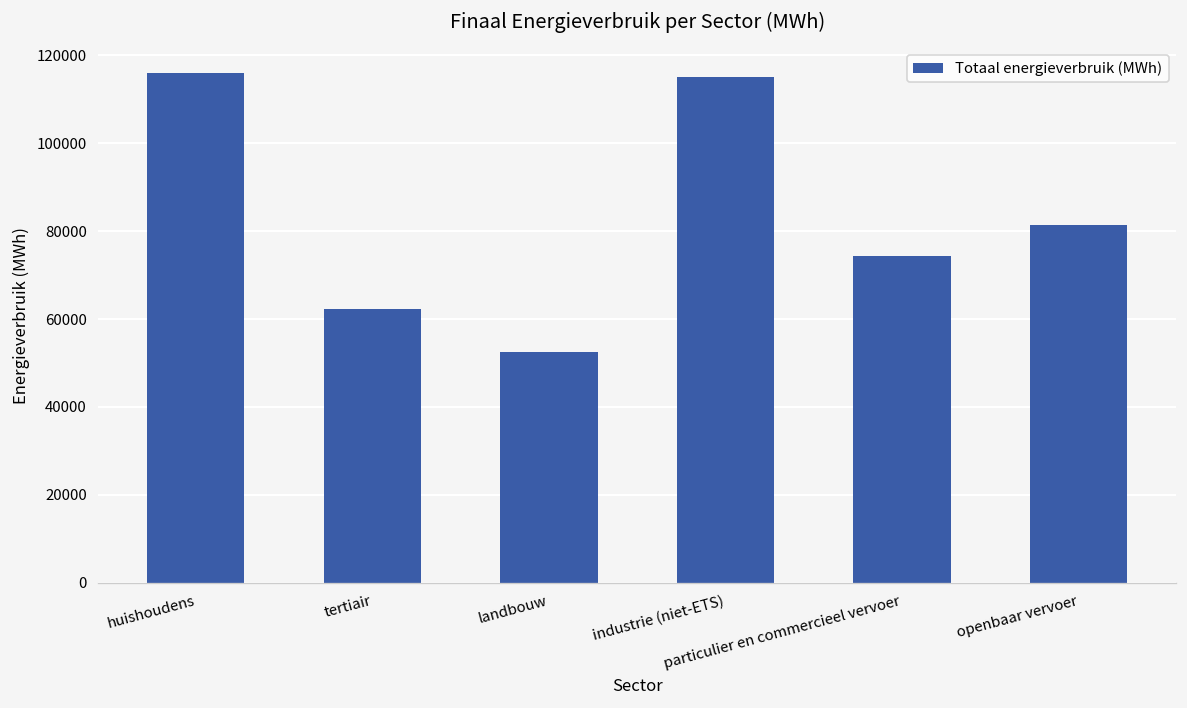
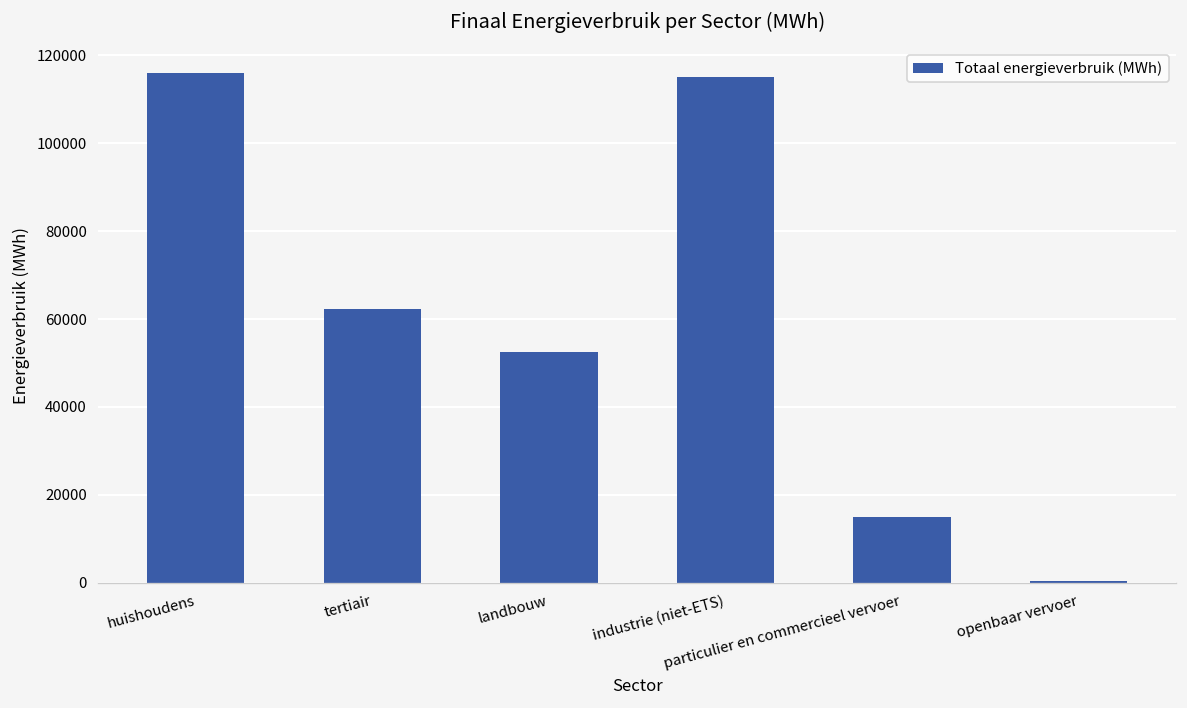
  {
    "huishoudens": 116000,
    "tertiair": 62000,
    "landbouw": 53000,
    "industrie (niet-ETS)": 115000,
-   "particulier en commercieel vervoer": 74000,
-   "openbaar vervoer": 81000
+   "particulier en commercieel vervoer": 15000,
+   "openbaar vervoer": 0
  }
